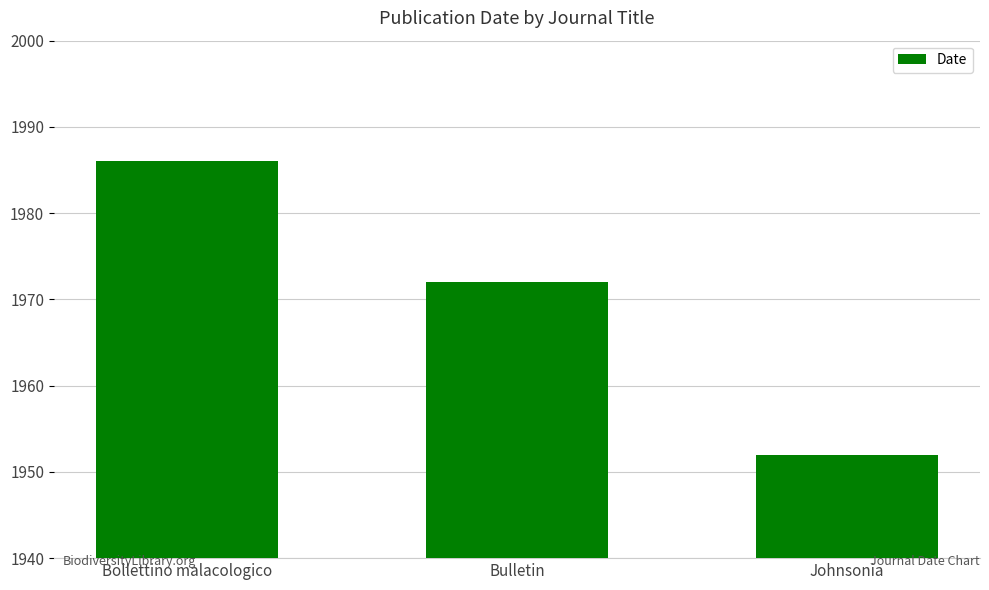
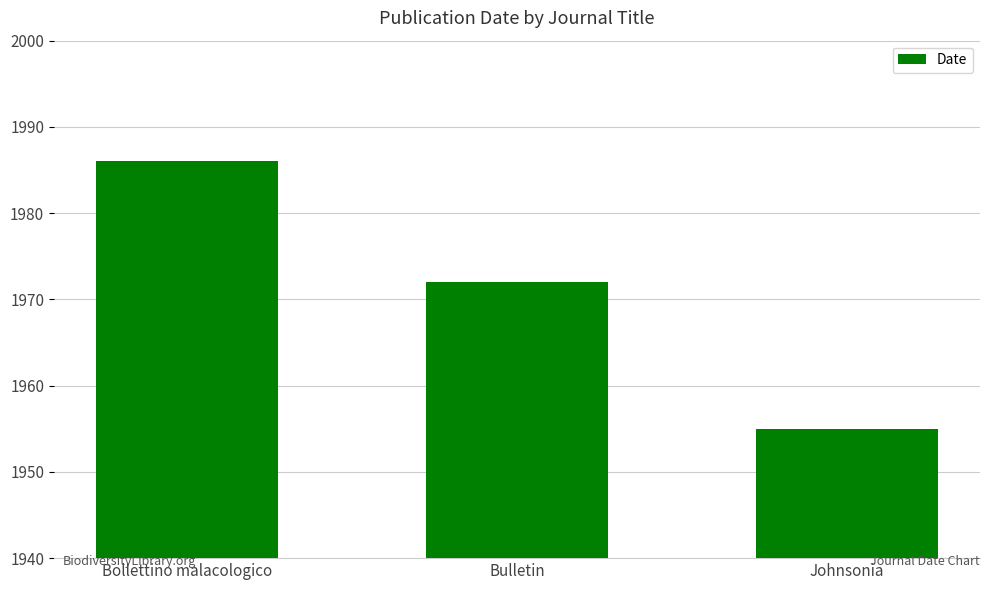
  {
    "Bollettino malacologico": 1986,
    "Bulletin": 1972,
-   "Johnsonia": 1952
+   "Johnsonia": 1955
  }
